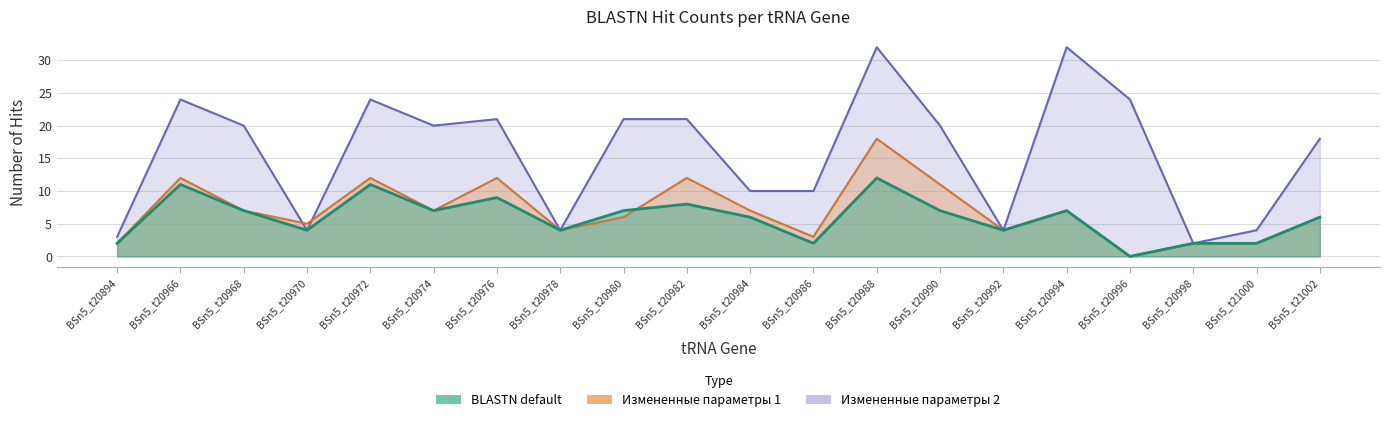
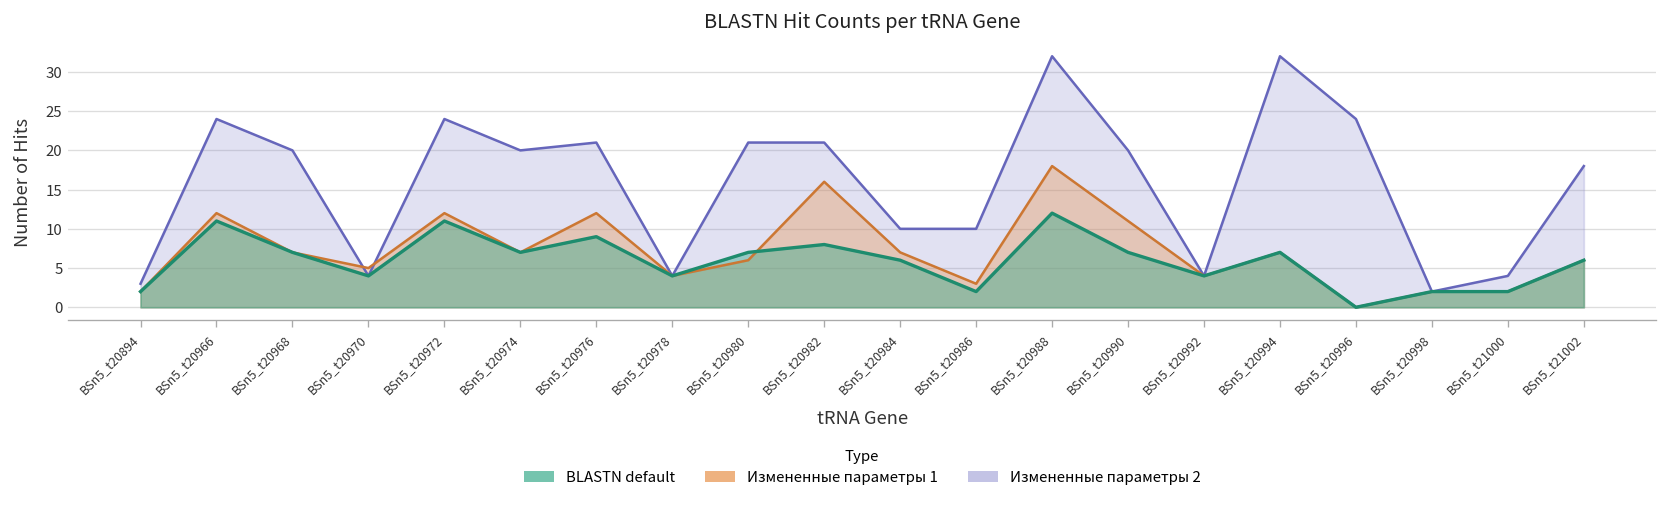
  {
    "Измененные параметры 2": {
      "BSn5_t20894": 3,
      "BSn5_t20966": 24,
      "BSn5_t20968": 20,
      "BSn5_t20972": 24,
      "BSn5_t20974": 20,
      "BSn5_t20976": 21,
      "BSn5_t20980": 21,
      "BSn5_t20982": 21,
      "BSn5_t20984": 10,
      "BSn5_t20986": 10,
      "BSn5_t20988": 32,
      "BSn5_t20990": 20,
      "BSn5_t20994": 32,
      "BSn5_t20996": 24,
      "BSn5_t21000": 4,
      "BSn5_t21002": 18
    },
    "Измененные параметры 1": {
      "BSn5_t20966": 12,
      "BSn5_t20970": 5,
      "BSn5_t20972": 12,
      "BSn5_t20976": 12,
      "BSn5_t20980": 6,
-     "BSn5_t20982": 12,
+     "BSn5_t20982": 16,
      "BSn5_t20984": 7,
      "BSn5_t20986": 3,
      "BSn5_t20988": 18,
      "BSn5_t20990": 11
    },
    "BLASTN default": {
      "BSn5_t20966": 11,
      "BSn5_t20972": 11,
      "BSn5_t20976": 9,
      "BSn5_t20980": 7,
      "BSn5_t20982": 8,
      "BSn5_t20984": 6,
      "BSn5_t20986": 2,
      "BSn5_t20988": 12,
      "BSn5_t20990": 7
    }
  }
